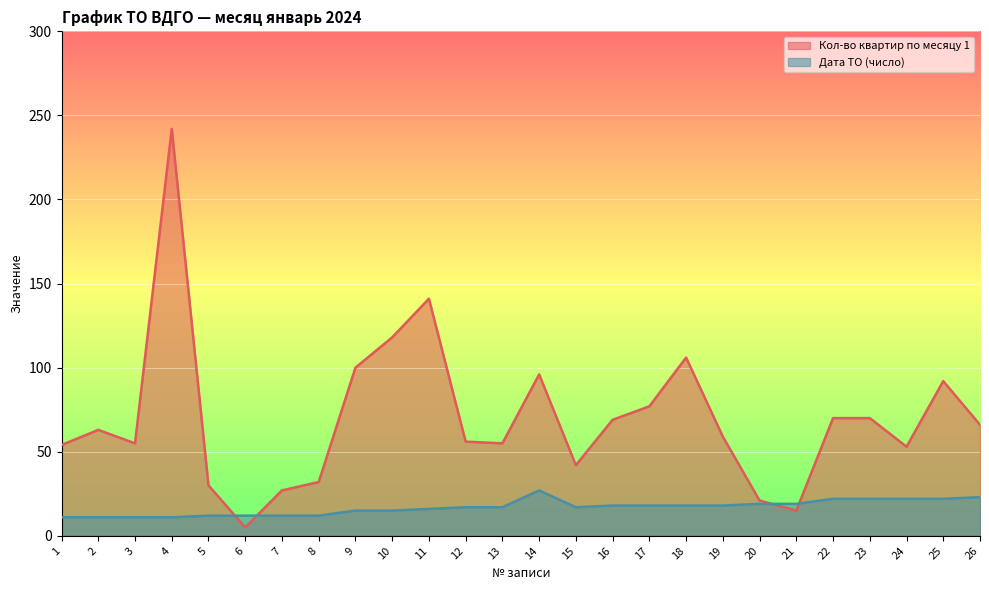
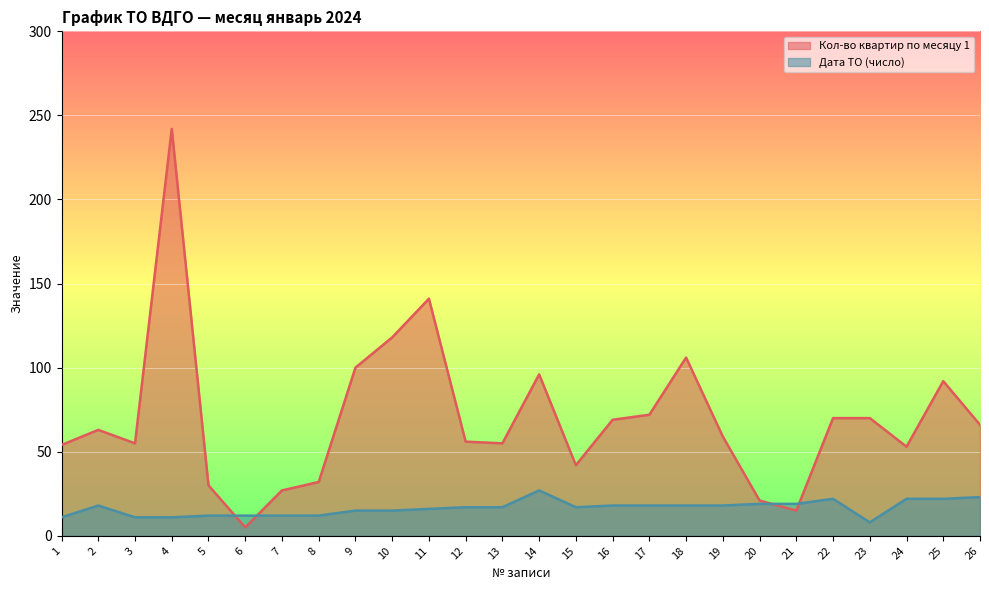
  {
    "Кол-во квартир по месяцу 1": {
      "1": 54,
      "2": 63,
      "3": 55,
      "4": 242,
      "5": 30,
      "6": 5,
      "7": 27,
      "8": 32,
      "9": 100,
      "10": 118,
      "11": 141,
      "12": 56,
      "13": 55,
      "14": 96,
      "15": 42,
      "16": 69,
-     "17": 77,
+     "17": 72,
      "18": 106,
      "19": 59,
      "20": 21,
      "21": 15,
      "22": 70,
      "23": 70,
      "24": 53,
      "25": 92,
      "26": 66
    },
    "Дата ТО (число)": {
      "1": 11,
-     "2": 11,
+     "2": 18,
      "3": 11,
      "4": 11,
      "5": 12,
      "6": 12,
      "7": 12,
      "8": 12,
      "9": 15,
      "10": 15,
      "11": 16,
      "12": 17,
      "13": 17,
      "14": 27,
      "15": 17,
      "16": 18,
      "17": 18,
      "18": 18,
      "19": 18,
      "20": 19,
      "21": 19,
      "22": 22,
-     "23": 22,
+     "23": 8,
      "24": 22,
      "25": 22,
      "26": 23
    }
  }
